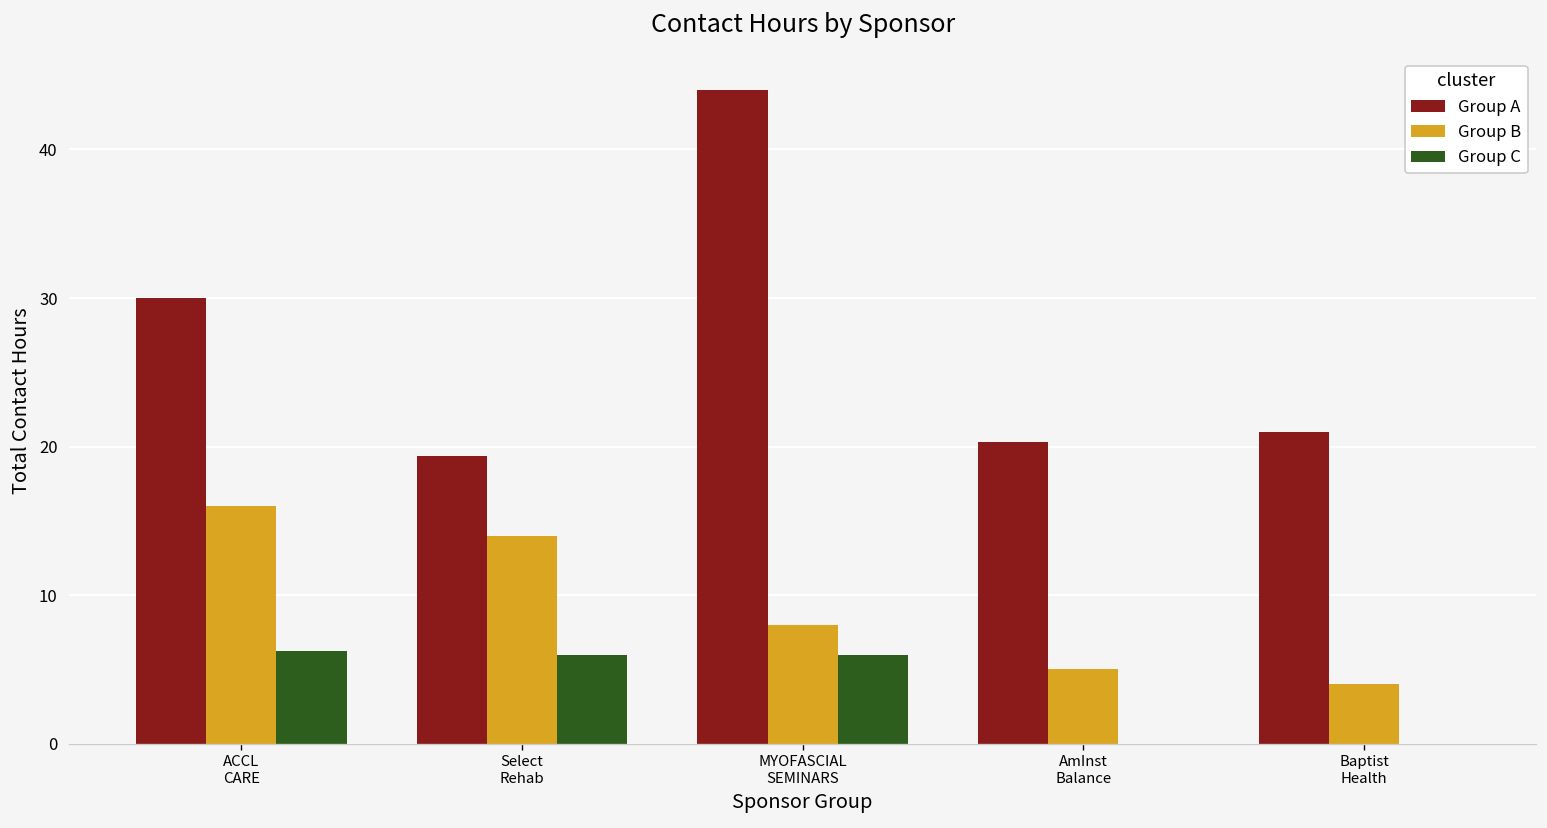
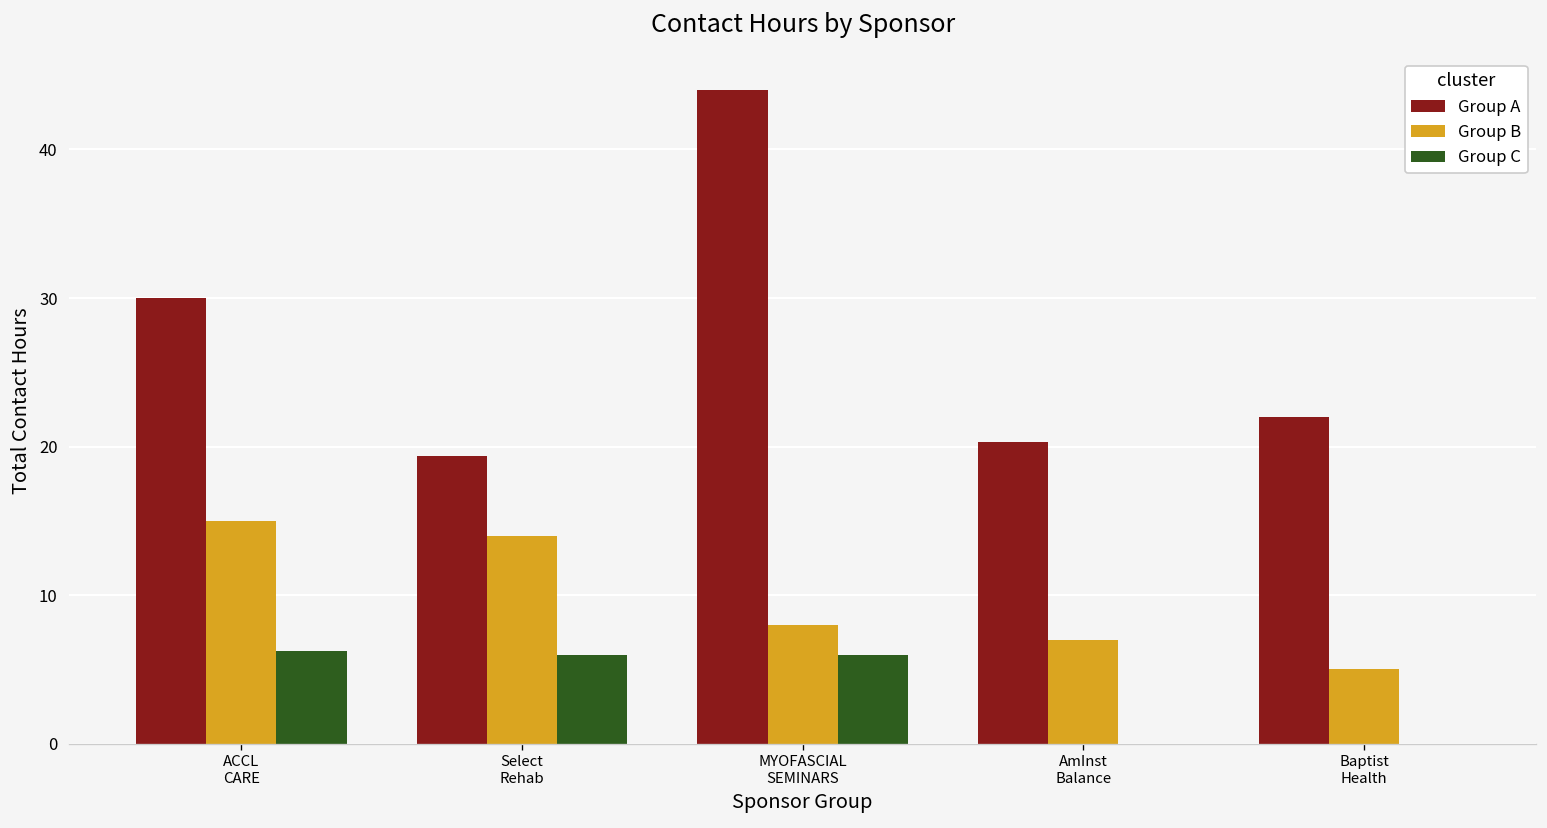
  {
    "Group A": {
      "ACCL CARE": 30,
      "Select Rehab": 19.4,
      "MYOFASCIAL SEMINARS": 44,
      "AmInst Balance": 20.3,
-     "Baptist Health": 21
+     "Baptist Health": 22
    },
    "Group B": {
-     "ACCL CARE": 16,
+     "ACCL CARE": 15,
      "Select Rehab": 14,
      "MYOFASCIAL SEMINARS": 8,
-     "AmInst Balance": 5,
-     "Baptist Health": 4
+     "AmInst Balance": 7,
+     "Baptist Health": 5
    },
    "Group C": {
      "ACCL CARE": 6.3,
      "Select Rehab": 6,
      "MYOFASCIAL SEMINARS": 6,
      "AmInst Balance": 0,
      "Baptist Health": 0
    }
  }
